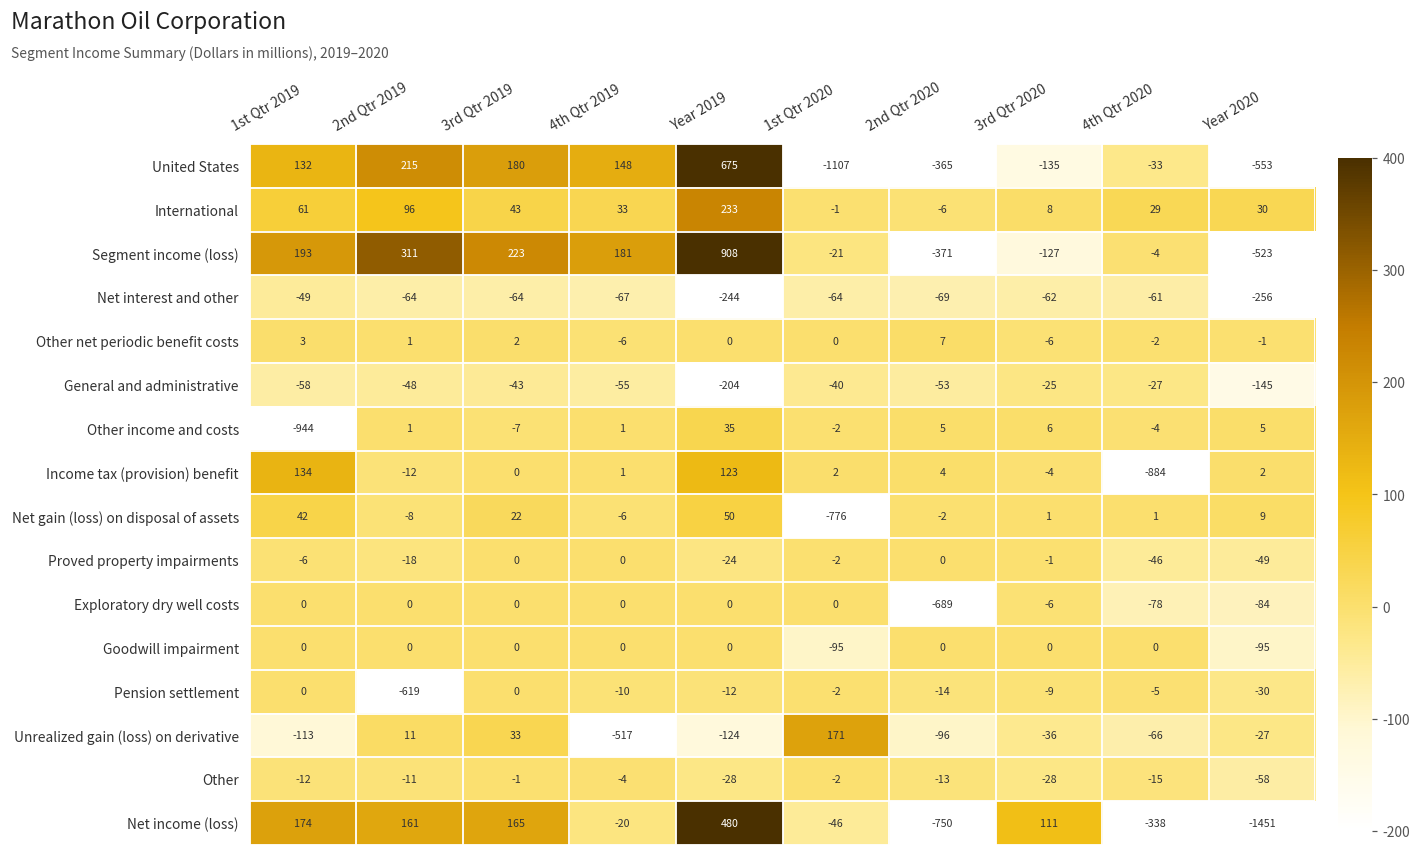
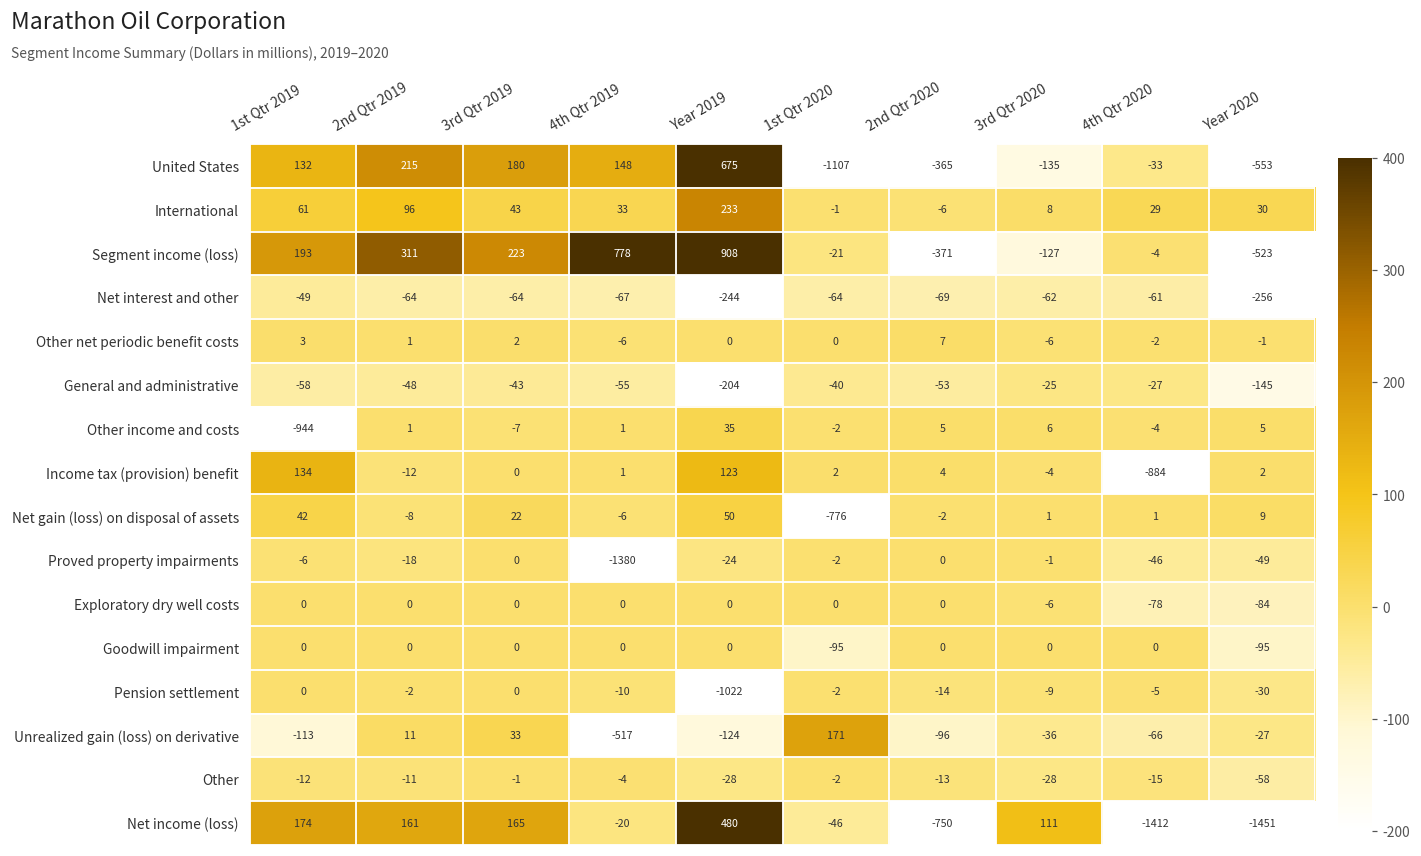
  {
    "United States": {
      "1st Qtr 2019": 132,
      "2nd Qtr 2019": 215,
      "3rd Qtr 2019": 180,
      "4th Qtr 2019": 148,
      "Year 2019": 675,
      "1st Qtr 2020": -1107,
      "2nd Qtr 2020": -365,
      "3rd Qtr 2020": -135,
      "4th Qtr 2020": -33,
      "Year 2020": -553
    },
    "International": {
      "1st Qtr 2019": 61,
      "2nd Qtr 2019": 96,
      "3rd Qtr 2019": 43,
      "4th Qtr 2019": 33,
      "Year 2019": 233,
      "1st Qtr 2020": -1,
      "2nd Qtr 2020": -6,
      "3rd Qtr 2020": 8,
      "4th Qtr 2020": 29,
      "Year 2020": 30
    },
    "Segment income (loss)": {
      "1st Qtr 2019": 193,
      "2nd Qtr 2019": 311,
      "3rd Qtr 2019": 223,
-     "4th Qtr 2019": 181,
+     "4th Qtr 2019": 778,
      "Year 2019": 908,
      "1st Qtr 2020": -21,
      "2nd Qtr 2020": -371,
      "3rd Qtr 2020": -127,
      "4th Qtr 2020": -4,
      "Year 2020": -523
    },
    "Net interest and other": {
      "1st Qtr 2019": -49,
      "2nd Qtr 2019": -64,
      "3rd Qtr 2019": -64,
      "4th Qtr 2019": -67,
      "Year 2019": -244,
      "1st Qtr 2020": -64,
      "2nd Qtr 2020": -69,
      "3rd Qtr 2020": -62,
      "4th Qtr 2020": -61,
      "Year 2020": -256
    },
    "Other net periodic benefit costs": {
      "1st Qtr 2019": 3,
      "2nd Qtr 2019": 1,
      "3rd Qtr 2019": 2,
      "4th Qtr 2019": -6,
      "Year 2019": 0,
      "1st Qtr 2020": 0,
      "2nd Qtr 2020": 7,
      "3rd Qtr 2020": -6,
      "4th Qtr 2020": -2,
      "Year 2020": -1
    },
    "General and administrative": {
      "1st Qtr 2019": -58,
      "2nd Qtr 2019": -48,
      "3rd Qtr 2019": -43,
      "4th Qtr 2019": -55,
      "Year 2019": -204,
      "1st Qtr 2020": -40,
      "2nd Qtr 2020": -53,
      "3rd Qtr 2020": -25,
      "4th Qtr 2020": -27,
      "Year 2020": -145
    },
    "Other income and costs": {
      "1st Qtr 2019": -944,
      "2nd Qtr 2019": 1,
      "3rd Qtr 2019": -7,
      "4th Qtr 2019": 1,
      "Year 2019": 35,
      "1st Qtr 2020": -2,
      "2nd Qtr 2020": 5,
      "3rd Qtr 2020": 6,
      "4th Qtr 2020": -4,
      "Year 2020": 5
    },
    "Income tax (provision) benefit": {
      "1st Qtr 2019": 134,
      "2nd Qtr 2019": -12,
      "3rd Qtr 2019": 0,
      "4th Qtr 2019": 1,
      "Year 2019": 123,
      "1st Qtr 2020": 2,
      "2nd Qtr 2020": 4,
      "3rd Qtr 2020": -4,
      "4th Qtr 2020": -884,
      "Year 2020": 2
    },
    "Net gain (loss) on disposal of assets": {
      "1st Qtr 2019": 42,
      "2nd Qtr 2019": -8,
      "3rd Qtr 2019": 22,
      "4th Qtr 2019": -6,
      "Year 2019": 50,
      "1st Qtr 2020": -776,
      "2nd Qtr 2020": -2,
      "3rd Qtr 2020": 1,
      "4th Qtr 2020": 1,
      "Year 2020": 9
    },
    "Proved property impairments": {
      "1st Qtr 2019": -6,
      "2nd Qtr 2019": -18,
      "3rd Qtr 2019": 0,
-     "4th Qtr 2019": 0,
+     "4th Qtr 2019": -1380,
      "Year 2019": -24,
      "1st Qtr 2020": -2,
      "2nd Qtr 2020": 0,
      "3rd Qtr 2020": -1,
      "4th Qtr 2020": -46,
      "Year 2020": -49
    },
    "Exploratory dry well costs": {
      "1st Qtr 2019": 0,
      "2nd Qtr 2019": 0,
      "3rd Qtr 2019": 0,
      "4th Qtr 2019": 0,
      "Year 2019": 0,
      "1st Qtr 2020": 0,
-     "2nd Qtr 2020": -689,
+     "2nd Qtr 2020": 0,
      "3rd Qtr 2020": -6,
      "4th Qtr 2020": -78,
      "Year 2020": -84
    },
    "Goodwill impairment": {
      "1st Qtr 2019": 0,
      "2nd Qtr 2019": 0,
      "3rd Qtr 2019": 0,
      "4th Qtr 2019": 0,
      "Year 2019": 0,
      "1st Qtr 2020": -95,
      "2nd Qtr 2020": 0,
      "3rd Qtr 2020": 0,
      "4th Qtr 2020": 0,
      "Year 2020": -95
    },
    "Pension settlement": {
      "1st Qtr 2019": 0,
-     "2nd Qtr 2019": -619,
+     "2nd Qtr 2019": -2,
      "3rd Qtr 2019": 0,
      "4th Qtr 2019": -10,
-     "Year 2019": -12,
+     "Year 2019": -1022,
      "1st Qtr 2020": -2,
      "2nd Qtr 2020": -14,
      "3rd Qtr 2020": -9,
      "4th Qtr 2020": -5,
      "Year 2020": -30
    },
    "Unrealized gain (loss) on derivative": {
      "1st Qtr 2019": -113,
      "2nd Qtr 2019": 11,
      "3rd Qtr 2019": 33,
      "4th Qtr 2019": -517,
      "Year 2019": -124,
      "1st Qtr 2020": 171,
      "2nd Qtr 2020": -96,
      "3rd Qtr 2020": -36,
      "4th Qtr 2020": -66,
      "Year 2020": -27
    },
    "Other": {
      "1st Qtr 2019": -12,
      "2nd Qtr 2019": -11,
      "3rd Qtr 2019": -1,
      "4th Qtr 2019": -4,
      "Year 2019": -28,
      "1st Qtr 2020": -2,
      "2nd Qtr 2020": -13,
      "3rd Qtr 2020": -28,
      "4th Qtr 2020": -15,
      "Year 2020": -58
    },
    "Net income (loss)": {
      "1st Qtr 2019": 174,
      "2nd Qtr 2019": 161,
      "3rd Qtr 2019": 165,
      "4th Qtr 2019": -20,
      "Year 2019": 480,
      "1st Qtr 2020": -46,
      "2nd Qtr 2020": -750,
      "3rd Qtr 2020": 111,
-     "4th Qtr 2020": -338,
+     "4th Qtr 2020": -1412,
      "Year 2020": -1451
    }
  }
